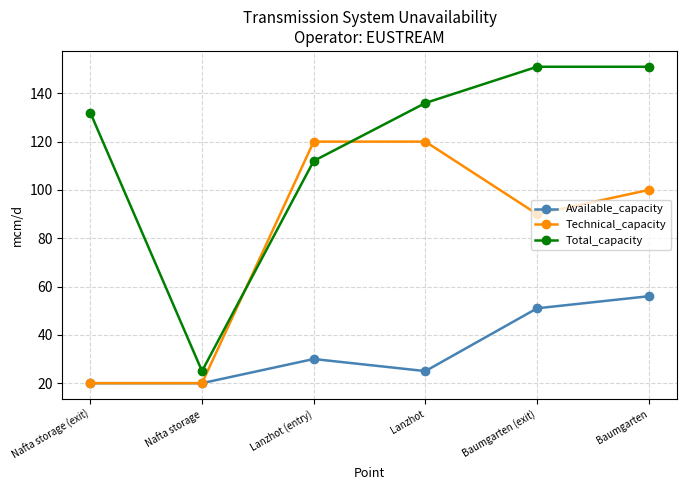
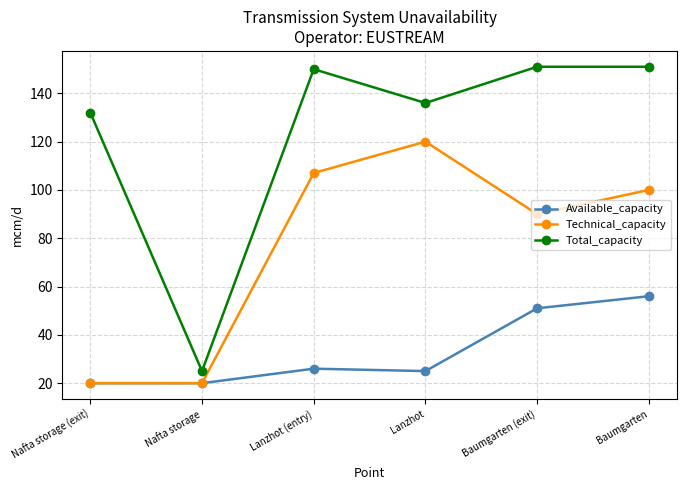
  {
    "Available_capacity": {
-     "Lanzhot (entry)": 30,
+     "Lanzhot (entry)": 26,
      "Lanzhot": 25,
      "Baumgarten (exit)": 51,
      "Baumgarten": 56
    },
    "Technical_capacity": {
-     "Lanzhot (entry)": 120,
+     "Lanzhot (entry)": 107,
      "Lanzhot": 120,
      "Baumgarten": 100
    },
    "Total_capacity": {
      "Nafta storage (exit)": 132,
      "Nafta storage": 25,
-     "Lanzhot (entry)": 112,
+     "Lanzhot (entry)": 150,
      "Lanzhot": 136,
      "Baumgarten (exit)": 151,
      "Baumgarten": 151
    }
  }
